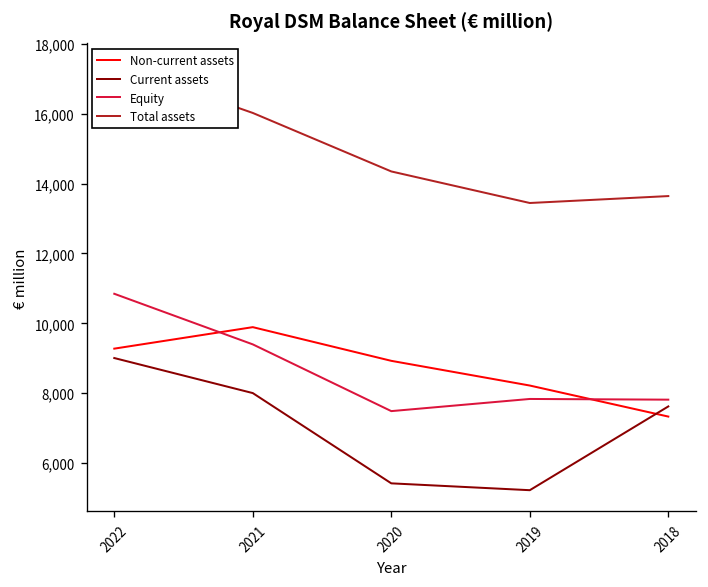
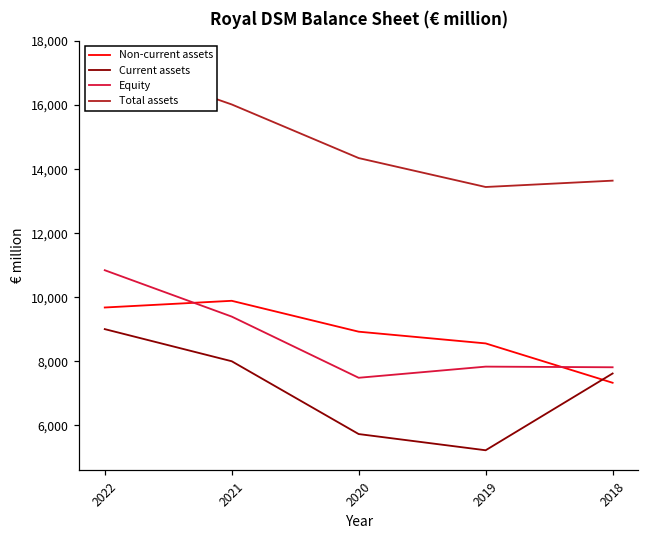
  {
    "Non-current assets": {
-     "2022": "9,300",
+     "2022": "9,700",
      "2021": "9,900",
      "2020": "8,900",
-     "2019": "8,200",
+     "2019": "8,600",
      "2018": "7,300"
    },
    "Current assets": {
      "2022": "9,000",
      "2021": "8,000",
-     "2020": "5,400",
+     "2020": "5,700",
      "2019": "5,200",
      "2018": "7,600"
    }
  }
